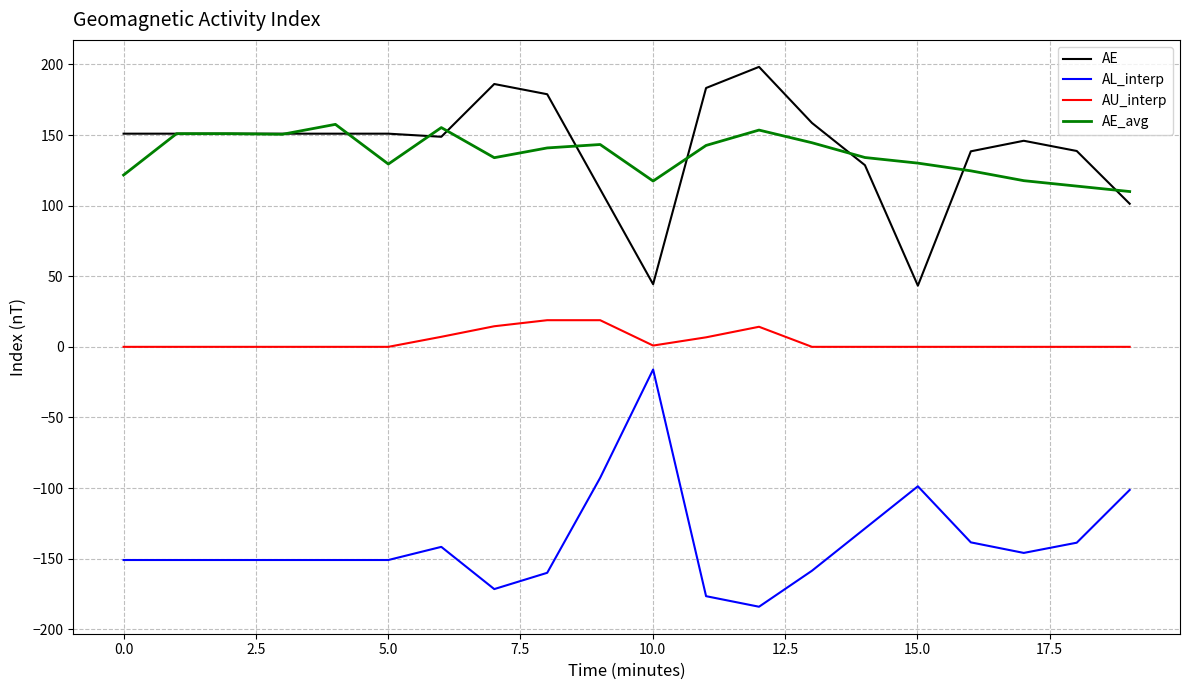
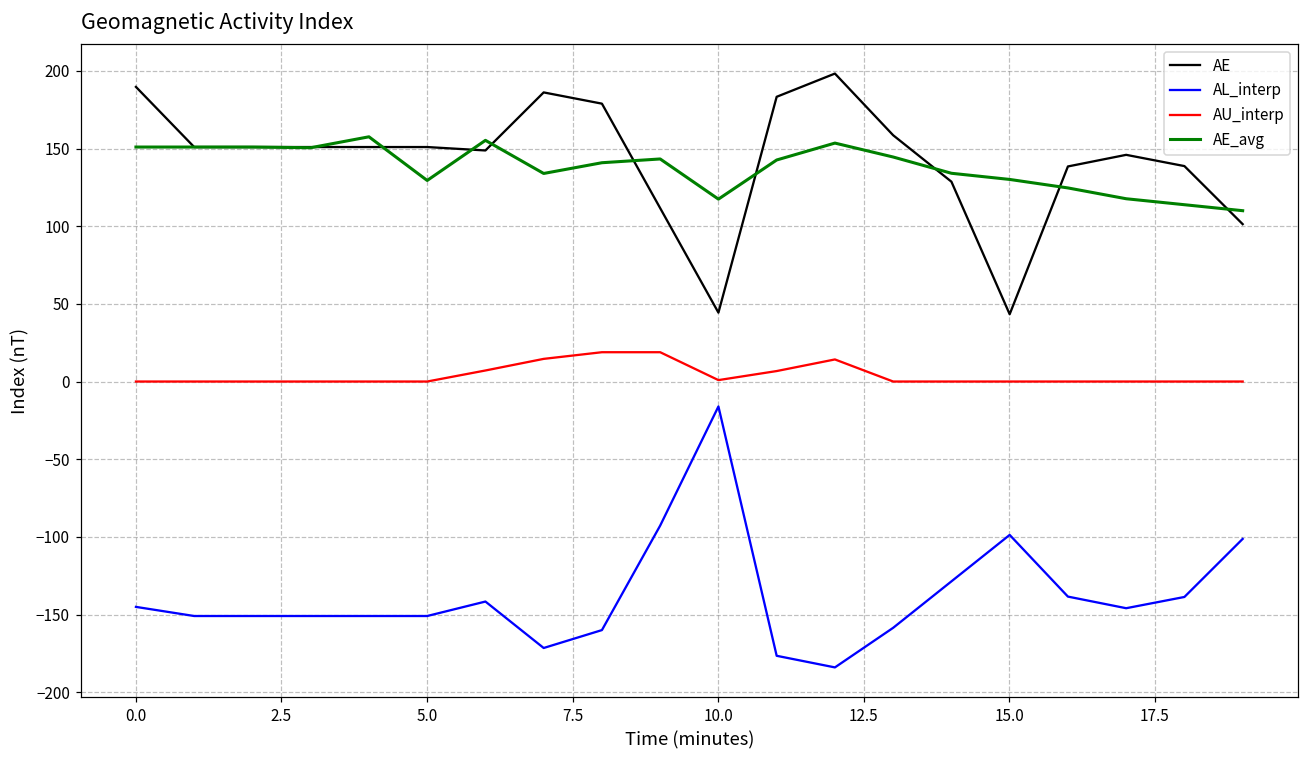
  {
    "AE": {
-     "0.0": 151,
+     "0.0": 190,
      "5.0": 151,
      "10.0": 44,
      "15.0": 43
    },
    "AL_interp": {
-     "0.0": -151,
+     "0.0": -145,
      "5.0": -151,
      "10.0": -16,
      "15.0": -99
    },
    "AU_interp": {
      "0.0": 0,
      "5.0": 0,
      "10.0": 1,
      "15.0": 0
    },
    "AE_avg": {
-     "0.0": 122,
+     "0.0": 151,
      "5.0": 129,
      "10.0": 117,
      "15.0": 130
    }
  }
